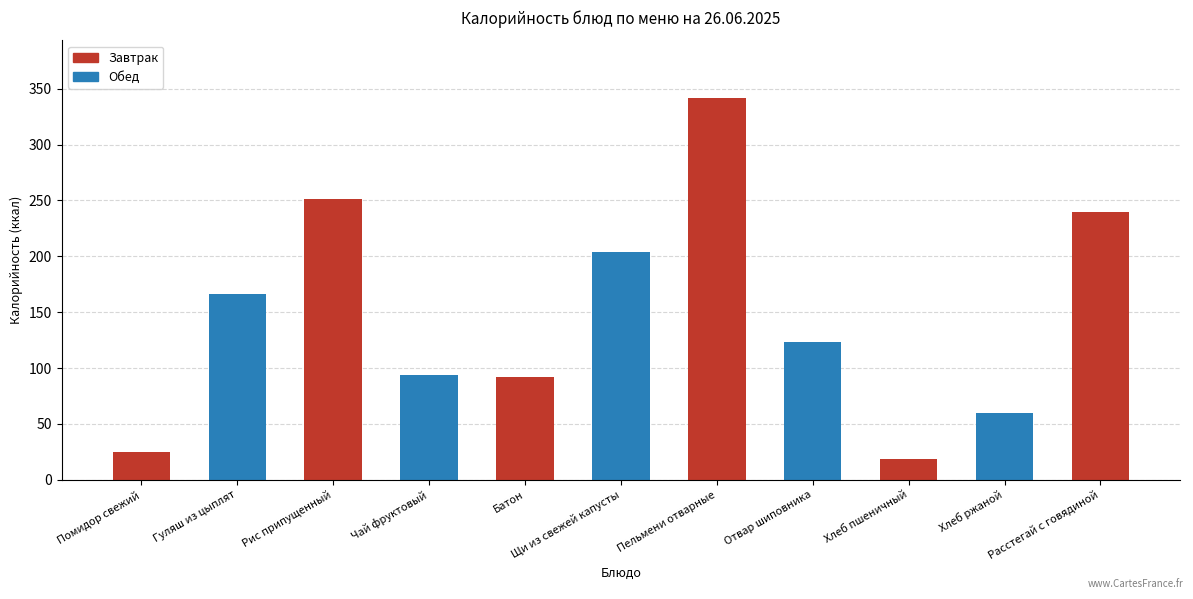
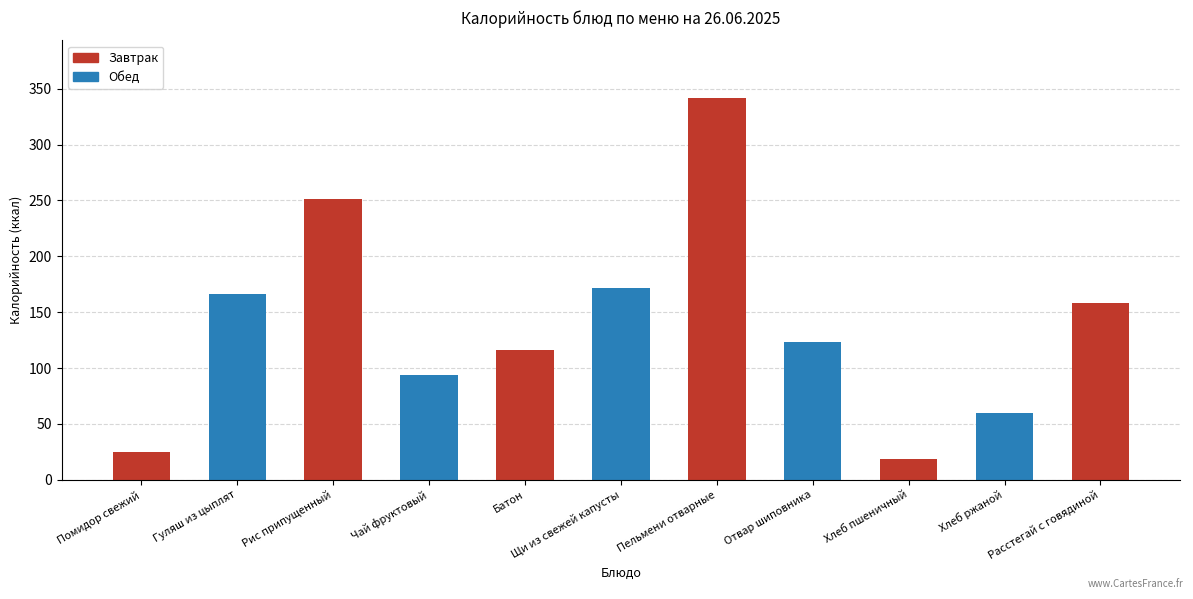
  {
    "Помидор свежий": 25,
    "Гуляш из цыплят": 167,
    "Рис припущенный": 252,
    "Чай фруктовый": 94,
-   "Батон": 92,
-   "Щи из свежей капусты": 203,
+   "Батон": 116,
+   "Щи из свежей капусты": 172,
    "Пельмени отварные": 342,
    "Отвар шиповника": 124,
    "Хлеб пшеничный": 19,
    "Хлеб ржаной": 59,
-   "Расстегай с говядиной": 239
+   "Расстегай с говядиной": 158
  }
